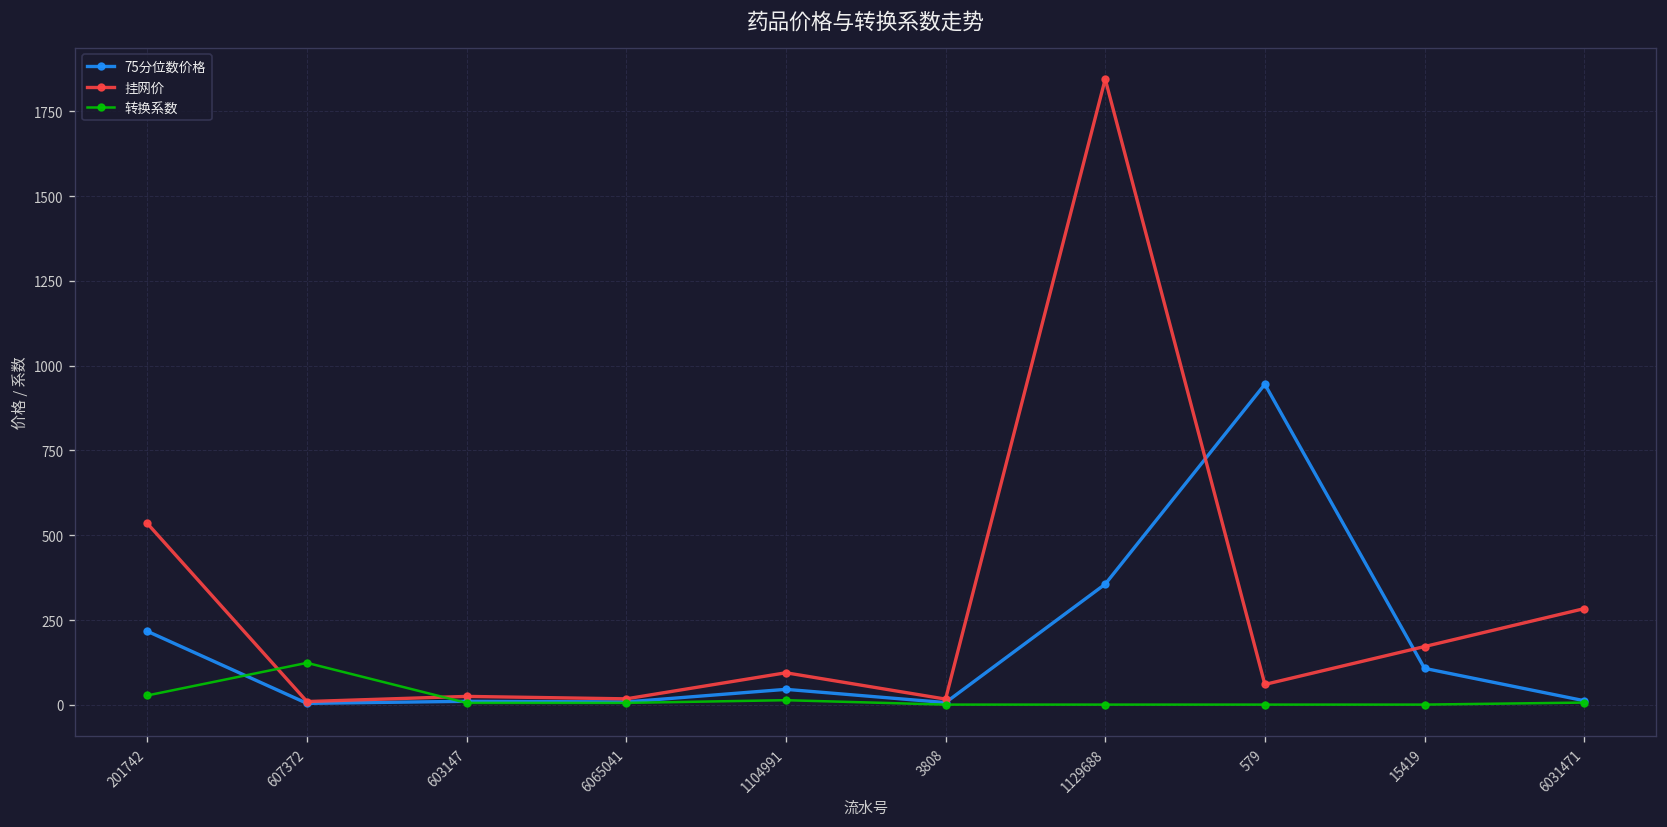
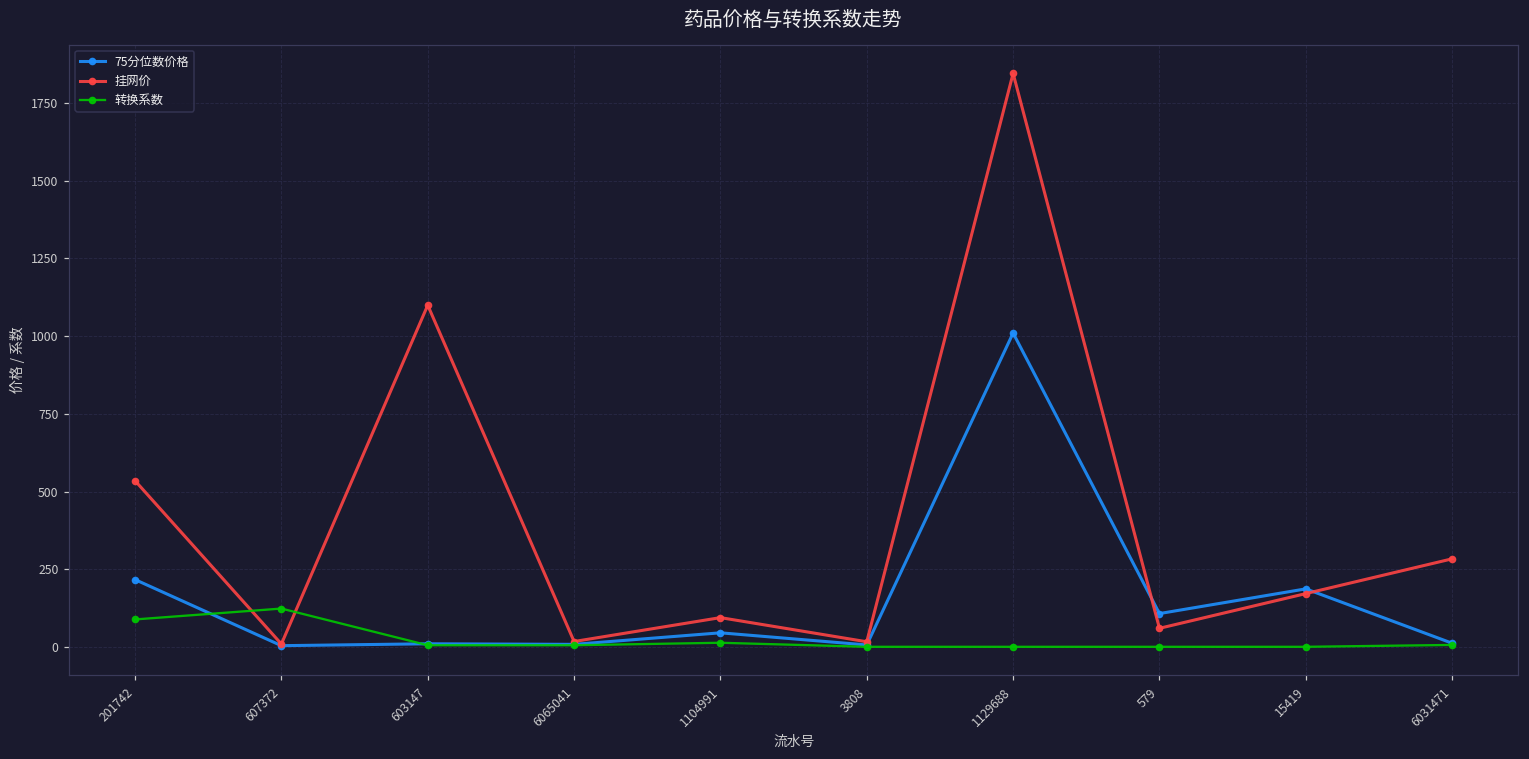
  {
    "75分位数价格": {
      "201742": 220,
      "1104991": 50,
-     "1129688": 360,
-     "579": 950,
-     "15419": 110
+     "1129688": 1010,
+     "579": 110,
+     "15419": 190
    },
    "挂网价": {
      "201742": 540,
-     "603147": 30,
+     "603147": 1100,
      "6065041": 20,
      "1104991": 90,
      "3808": 20,
      "1129688": 1840,
      "579": 60,
      "15419": 170,
      "6031471": 280
    },
    "转换系数": {
-     "201742": 30,
+     "201742": 90,
      "607372": 120,
      "1104991": 10,
      "1129688": 0,
      "579": 0,
      "15419": 0
    }
  }
